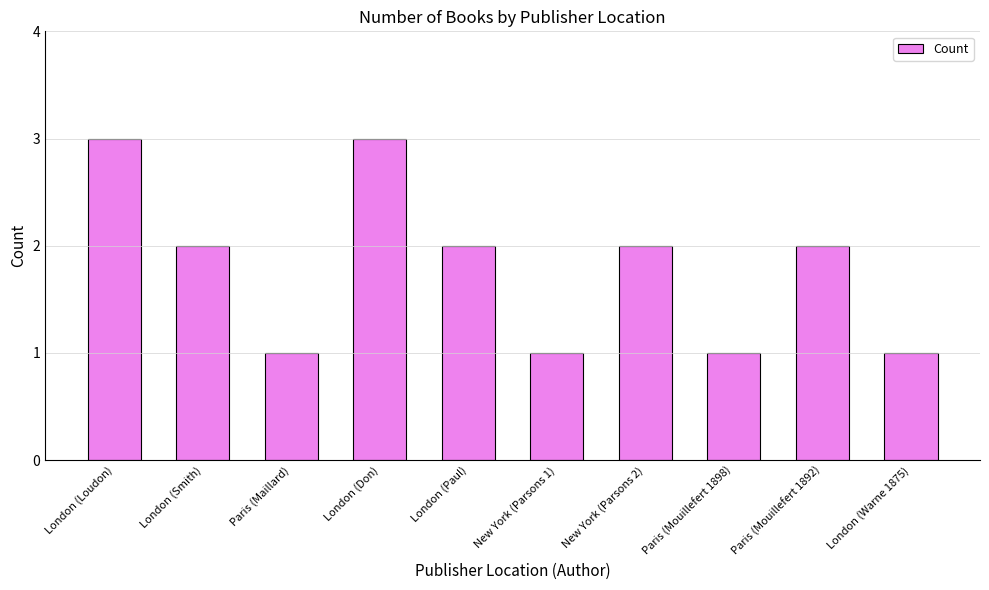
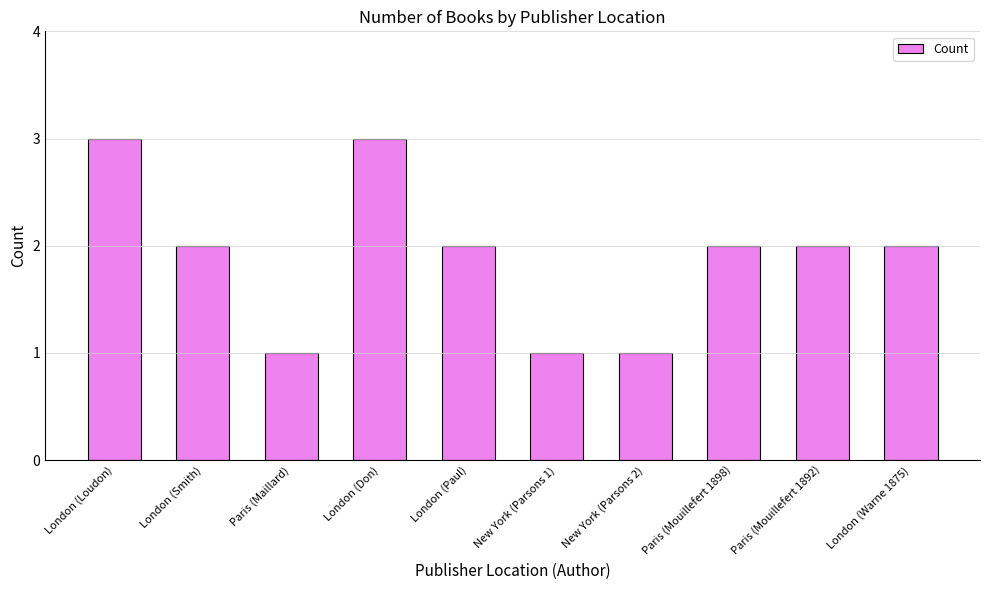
  {
    "London (Loudon)": 3,
    "London (Smith)": 2,
    "Paris (Maillard)": 1,
    "London (Don)": 3,
    "London (Paul)": 2,
    "New York (Parsons 1)": 1,
-   "New York (Parsons 2)": 2,
-   "Paris (Mouillefert 1898)": 1,
+   "New York (Parsons 2)": 1,
+   "Paris (Mouillefert 1898)": 2,
    "Paris (Mouillefert 1892)": 2,
-   "London (Warne 1875)": 1
+   "London (Warne 1875)": 2
  }
